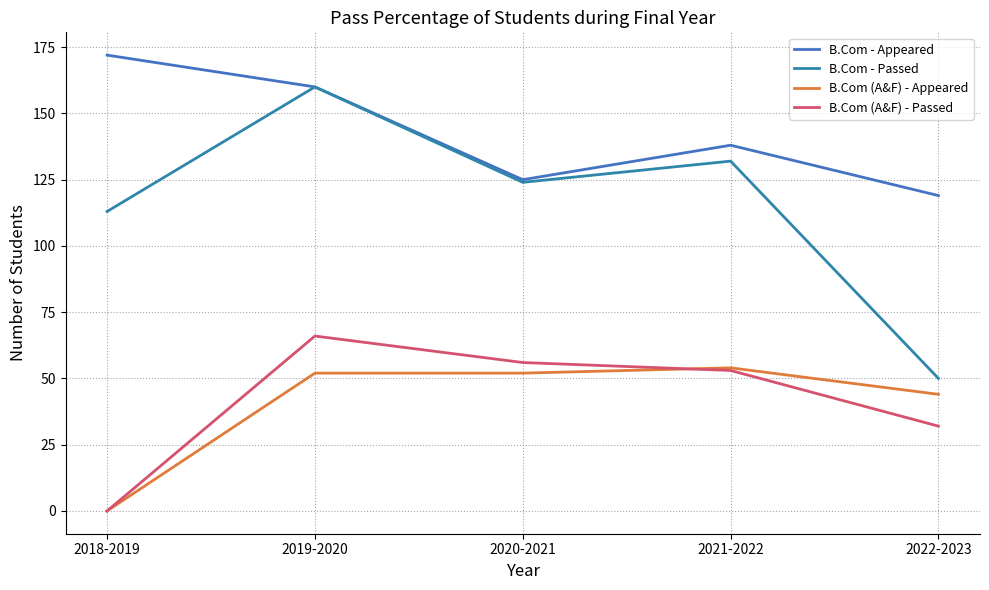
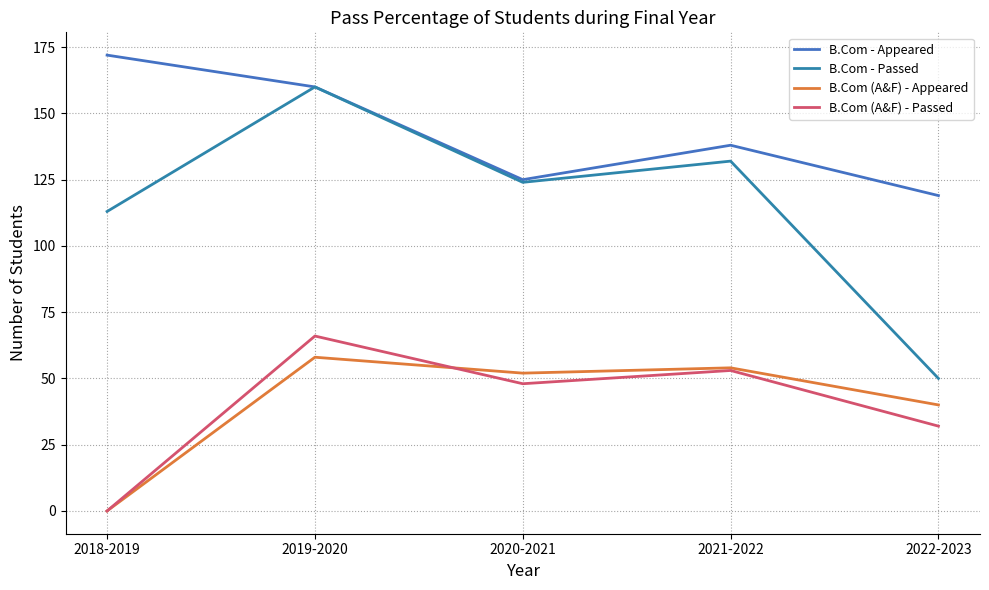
  {
    "B.Com (A&F) - Appeared": {
-     "2019-2020": 52,
+     "2019-2020": 58,
      "2020-2021": 52,
      "2021-2022": 54,
-     "2022-2023": 44
+     "2022-2023": 40
    },
    "B.Com (A&F) - Passed": {
      "2019-2020": 66,
-     "2020-2021": 56,
+     "2020-2021": 48,
      "2021-2022": 53,
      "2022-2023": 32
    }
  }
